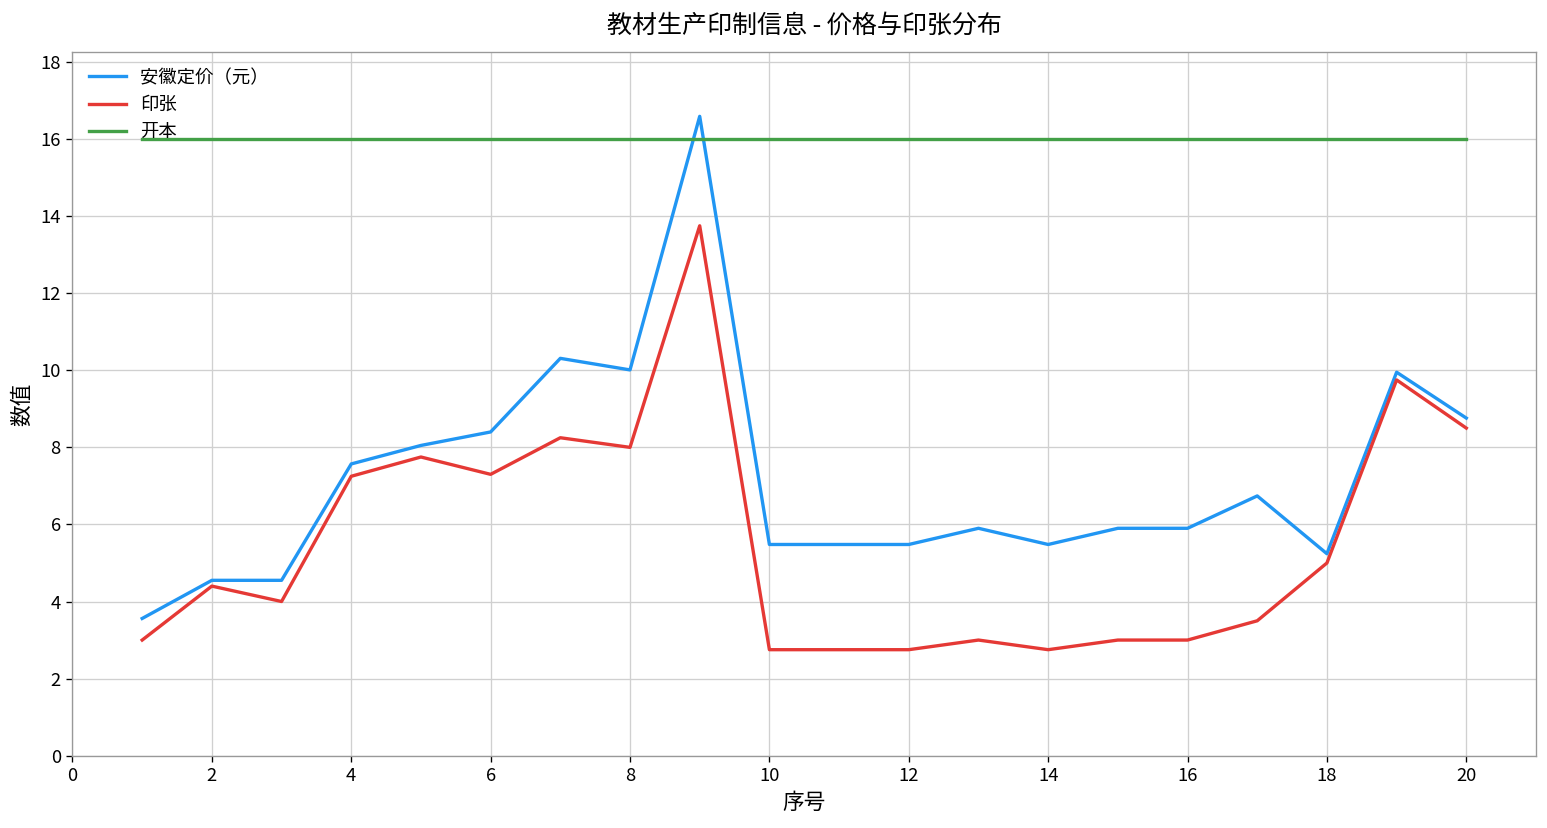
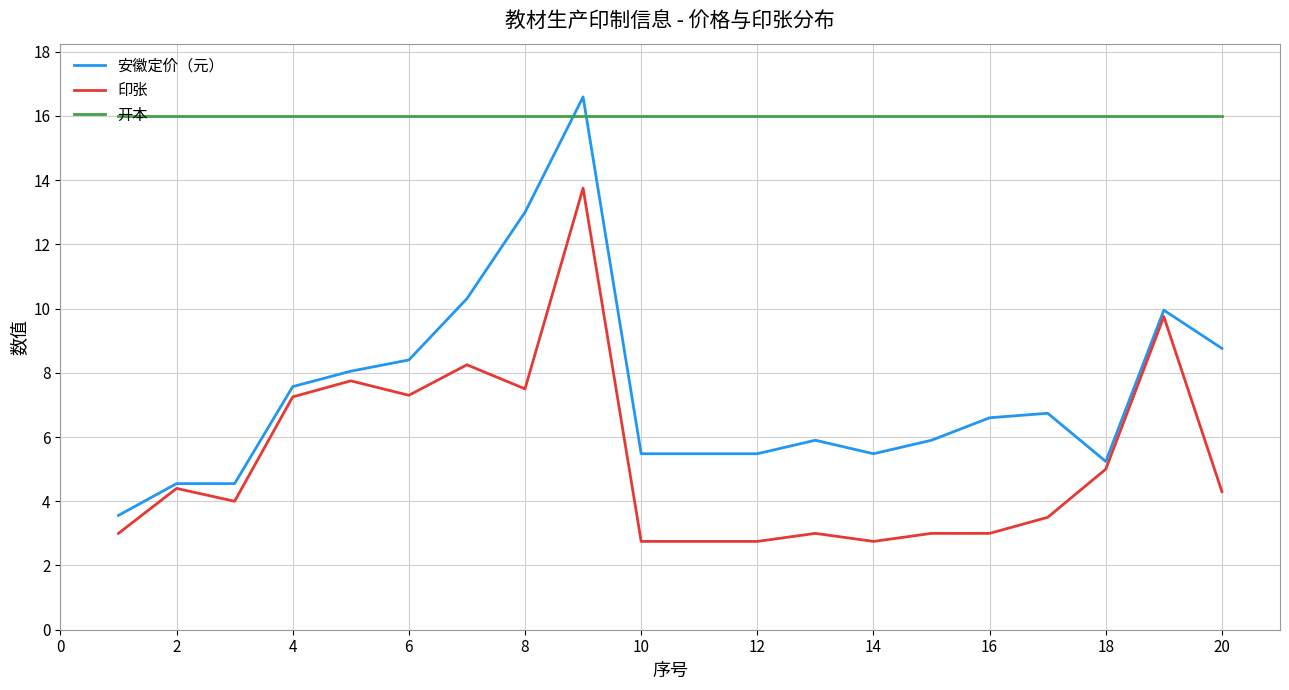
  {
    "安徽定价（元）": {
      "2": 4.6,
      "4": 7.6,
      "6": 8.4,
-     "8": 10.0,
+     "8": 13.0,
      "10": 5.5,
      "12": 5.5,
      "14": 5.5,
-     "16": 5.9,
+     "16": 6.6,
      "18": 5.2,
      "20": 8.8
    },
    "印张": {
      "2": 4.4,
      "4": 7.3,
      "6": 7.3,
-     "8": 8.0,
+     "8": 7.5,
      "10": 2.8,
      "12": 2.8,
      "14": 2.8,
      "16": 3.0,
      "18": 5.0,
-     "20": 8.5
+     "20": 4.3
    },
    "开本": {
      "2": 16.0,
      "4": 16.0,
      "6": 16.0,
      "8": 16.0,
      "10": 16.0,
      "12": 16.0,
      "14": 16.0,
      "16": 16.0,
      "18": 16.0,
      "20": 16.0
    }
  }
